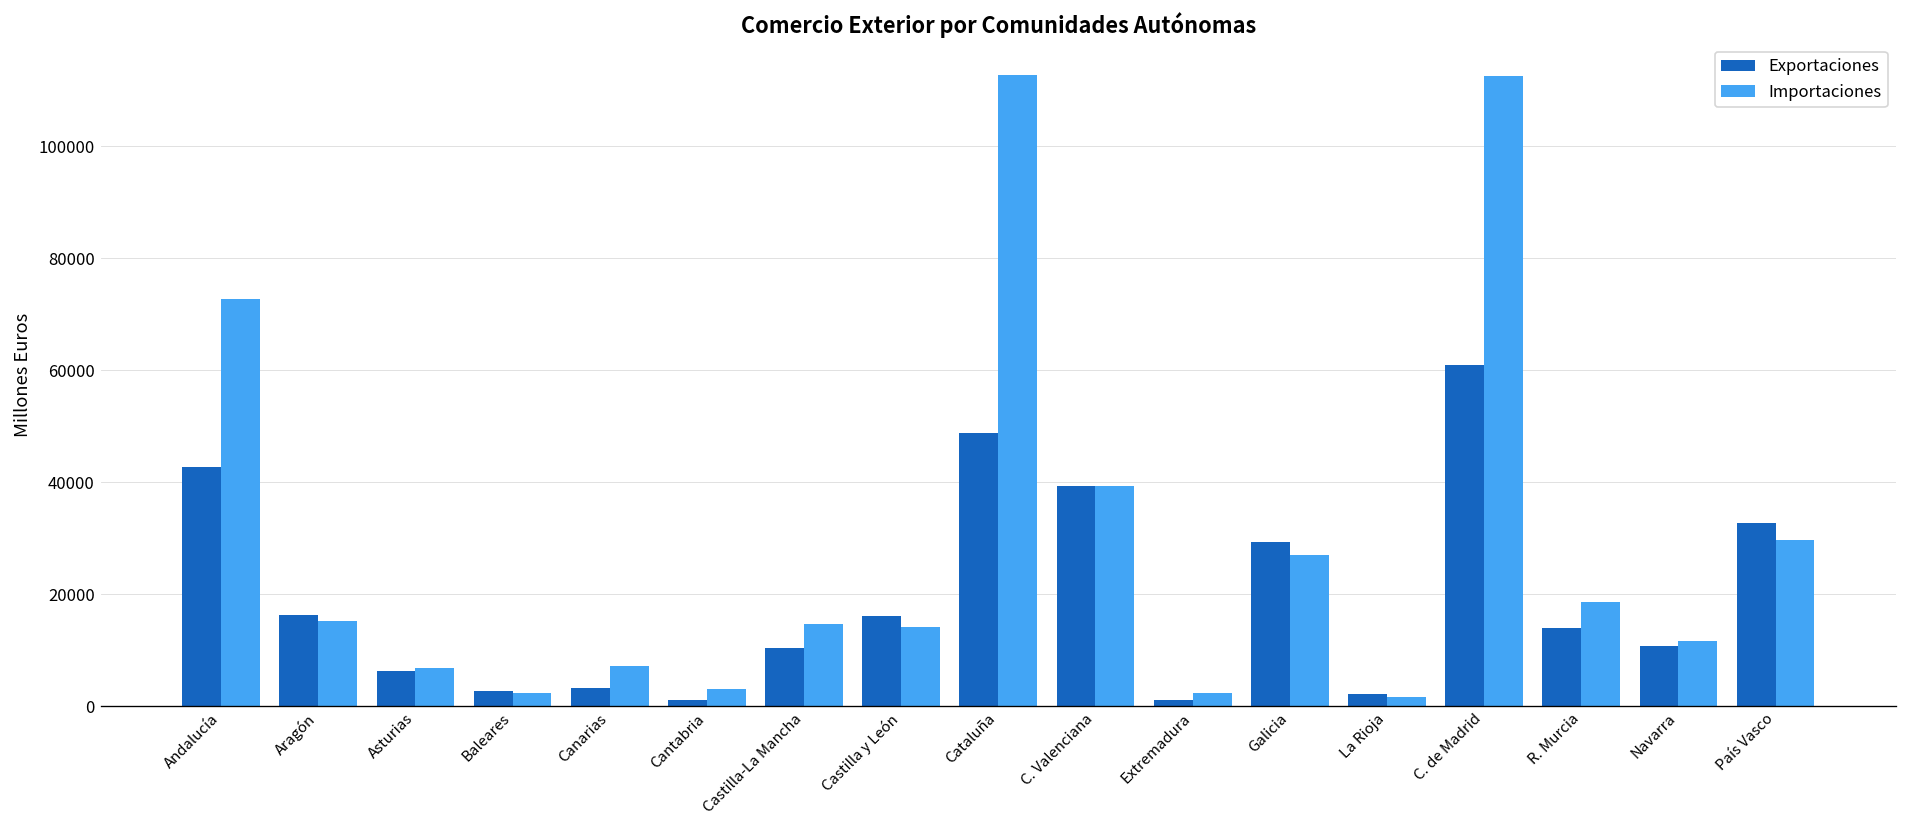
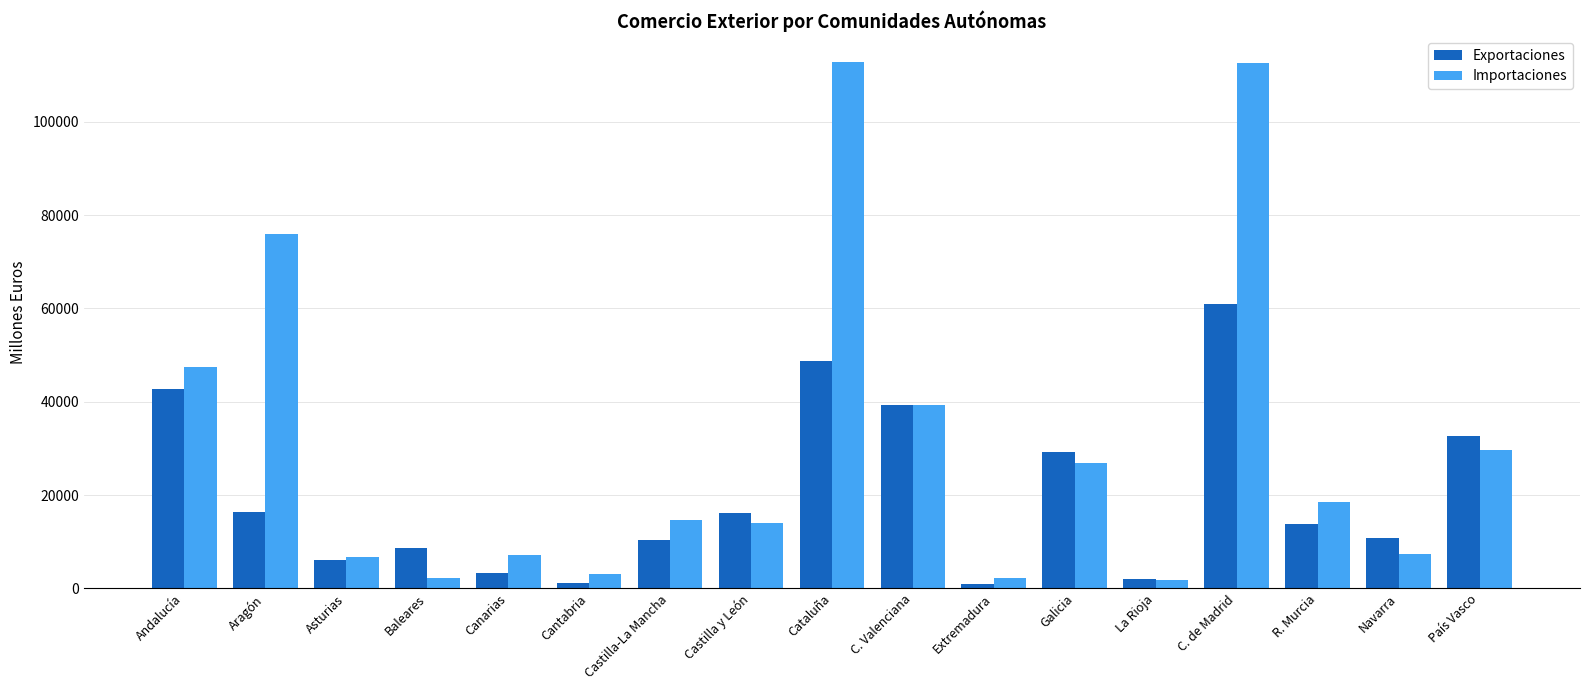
  {
    "Exportaciones": {
      "Andalucía": 43000,
      "Aragón": 16000,
      "Asturias": 6000,
-     "Baleares": 3000,
+     "Baleares": 9000,
      "Canarias": 3000,
      "Cantabria": 1000,
      "Castilla-La Mancha": 10000,
      "Castilla y León": 16000,
      "Cataluña": 49000,
      "C. Valenciana": 39000,
      "Extremadura": 1000,
      "Galicia": 29000,
      "La Rioja": 2000,
      "C. de Madrid": 61000,
      "R. Murcia": 14000,
      "Navarra": 11000,
      "País Vasco": 33000
    },
    "Importaciones": {
-     "Andalucía": 73000,
-     "Aragón": 15000,
+     "Andalucía": 47000,
+     "Aragón": 76000,
      "Asturias": 7000,
      "Baleares": 2000,
      "Canarias": 7000,
      "Cantabria": 3000,
      "Castilla-La Mancha": 15000,
      "Castilla y León": 14000,
      "Cataluña": 113000,
      "C. Valenciana": 39000,
      "Extremadura": 2000,
      "Galicia": 27000,
      "La Rioja": 2000,
      "C. de Madrid": 113000,
      "R. Murcia": 19000,
-     "Navarra": 12000,
+     "Navarra": 7000,
      "País Vasco": 30000
    }
  }
